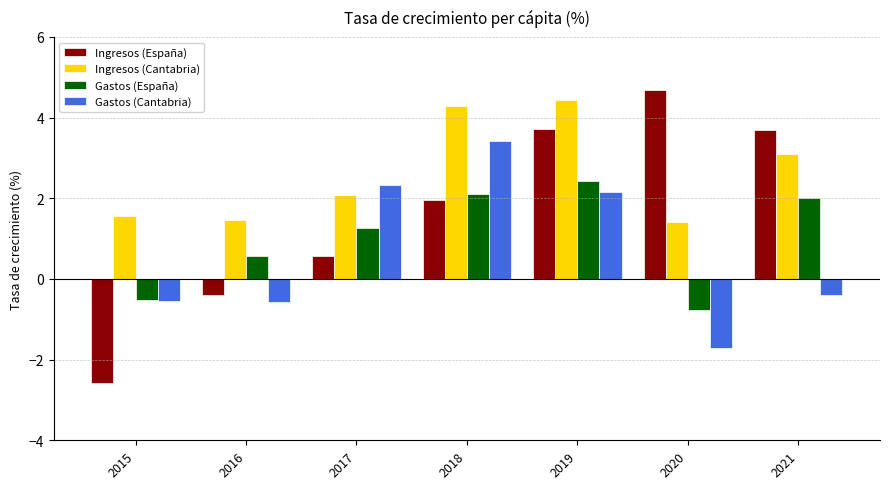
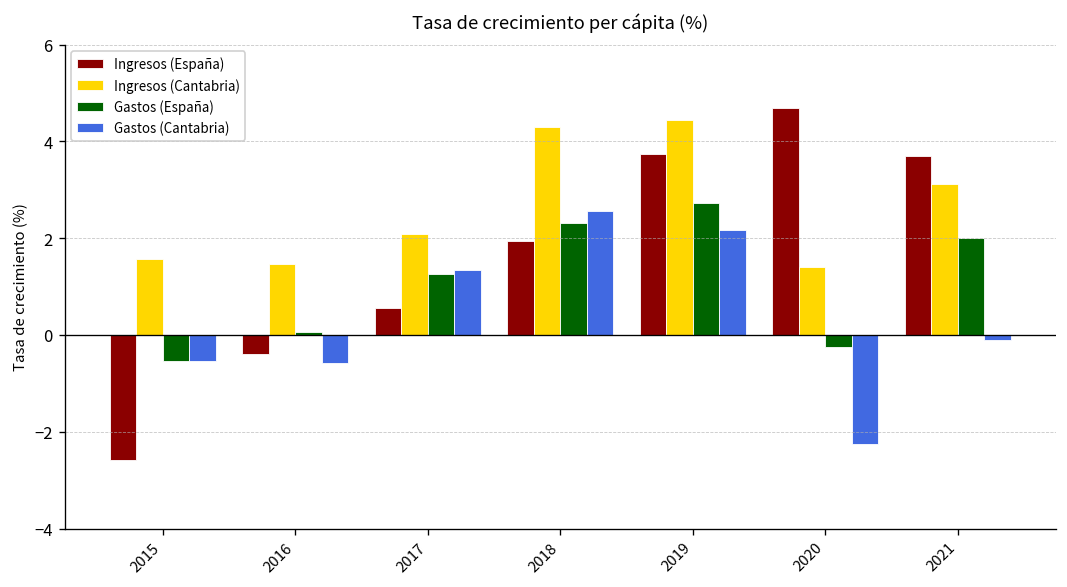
  {
    "Ingresos (España)": {
      "2015": -2.6,
      "2016": -0.4,
      "2017": 0.6,
      "2018": 2.0,
      "2019": 3.7,
      "2020": 4.7,
      "2021": 3.7
    },
    "Ingresos (Cantabria)": {
      "2015": 1.6,
      "2016": 1.5,
      "2017": 2.1,
      "2018": 4.3,
      "2019": 4.4,
      "2020": 1.4,
      "2021": 3.1
    },
    "Gastos (España)": {
      "2015": -0.5,
-     "2016": 0.6,
+     "2016": 0.1,
      "2017": 1.3,
-     "2018": 2.1,
-     "2019": 2.4,
-     "2020": -0.8,
+     "2018": 2.3,
+     "2019": 2.7,
+     "2020": -0.2,
      "2021": 2.0
    },
    "Gastos (Cantabria)": {
      "2015": -0.5,
      "2016": -0.6,
-     "2017": 2.3,
-     "2018": 3.4,
+     "2017": 1.3,
+     "2018": 2.6,
      "2019": 2.2,
-     "2020": -1.7,
-     "2021": -0.4
+     "2020": -2.3,
+     "2021": -0.1
    }
  }
